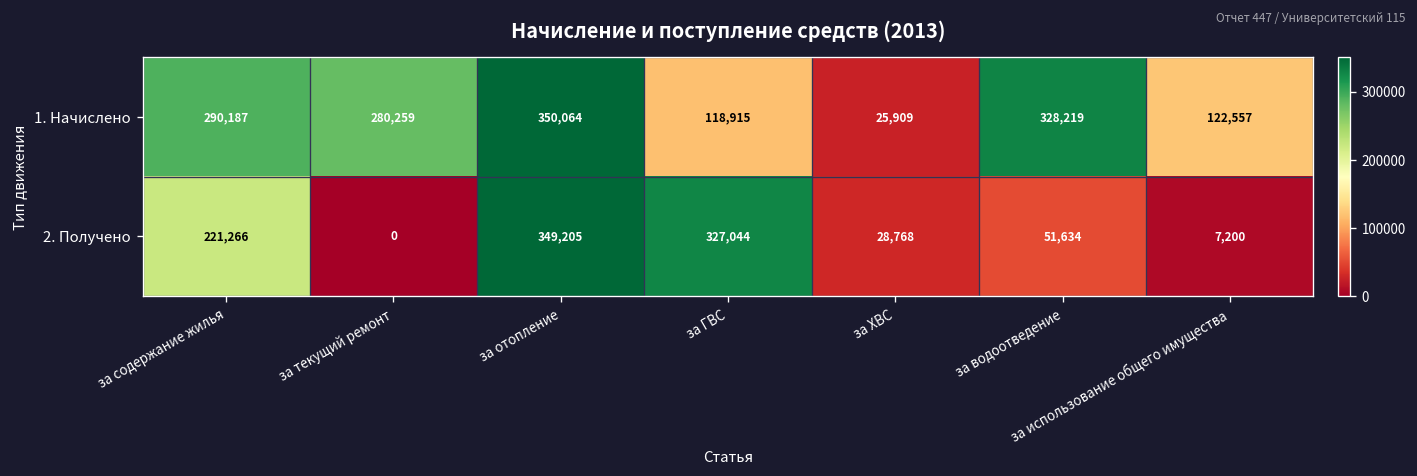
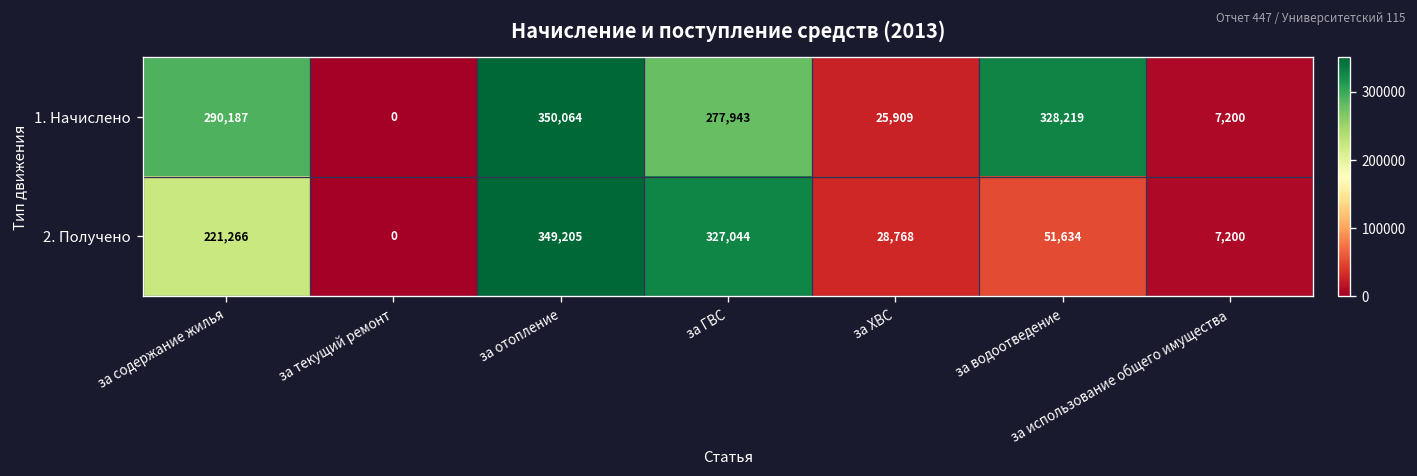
  {
    "1. Начислено": {
      "за содержание жилья": "290,187",
-     "за текущий ремонт": "280,259",
+     "за текущий ремонт": "0",
      "за отопление": "350,064",
-     "за ГВС": "118,915",
+     "за ГВС": "277,943",
      "за ХВС": "25,909",
      "за водоотведение": "328,219",
-     "за использование общего имущества": "122,557"
+     "за использование общего имущества": "7,200"
    },
    "2. Получено": {
      "за содержание жилья": "221,266",
      "за текущий ремонт": "0",
      "за отопление": "349,205",
      "за ГВС": "327,044",
      "за ХВС": "28,768",
      "за водоотведение": "51,634",
      "за использование общего имущества": "7,200"
    }
  }
